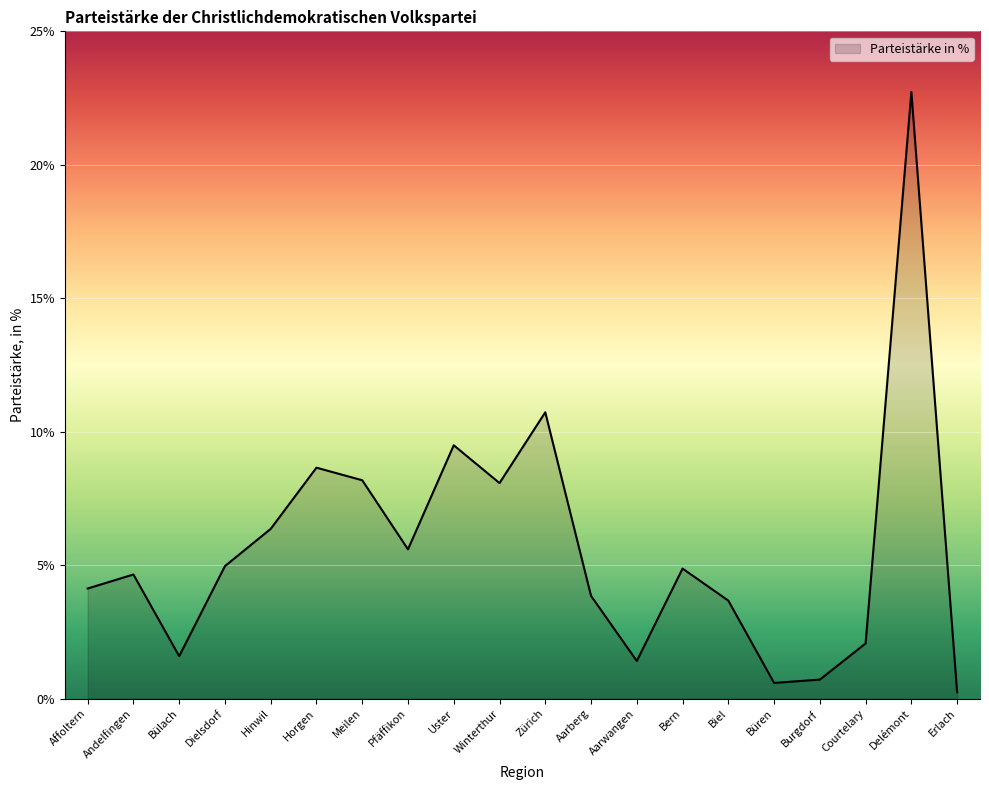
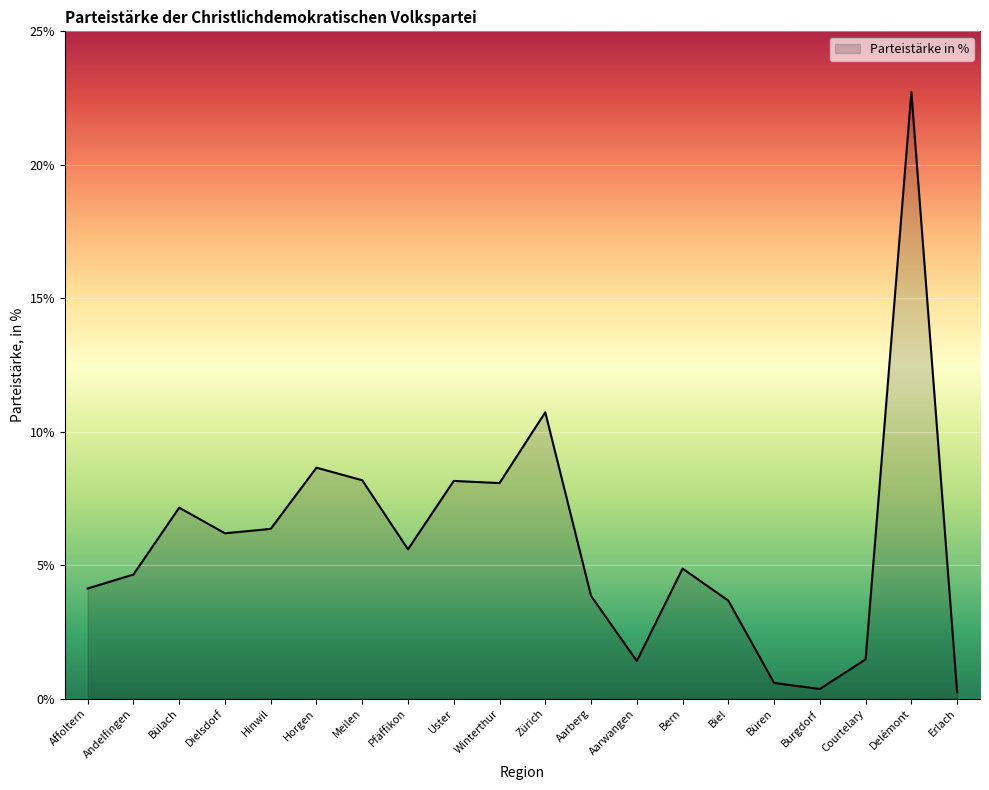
  {
    "Affoltern": "4.1%",
    "Andelfingen": "4.7%",
-   "Bülach": "1.6%",
-   "Dielsdorf": "5.0%",
+   "Bülach": "7.2%",
+   "Dielsdorf": "6.2%",
    "Hinwil": "6.4%",
    "Horgen": "8.7%",
    "Meilen": "8.2%",
    "Pfäffikon": "5.6%",
-   "Uster": "9.5%",
+   "Uster": "8.2%",
    "Winterthur": "8.1%",
    "Zürich": "10.8%",
    "Aarberg": "3.9%",
    "Aarwangen": "1.4%",
    "Bern": "4.9%",
    "Biel": "3.7%",
    "Büren": "0.6%",
-   "Burgdorf": "0.7%",
-   "Courtelary": "2.1%",
+   "Burgdorf": "0.4%",
+   "Courtelary": "1.5%",
    "Delémont": "22.8%",
    "Erlach": "0.2%"
  }
